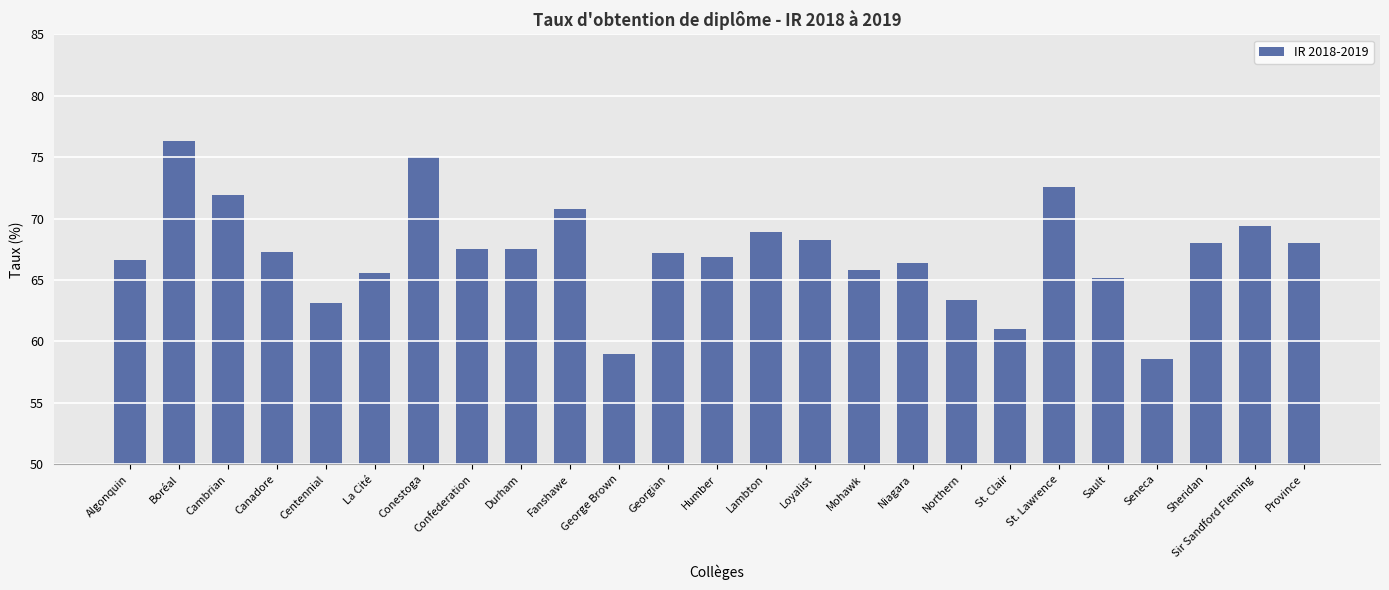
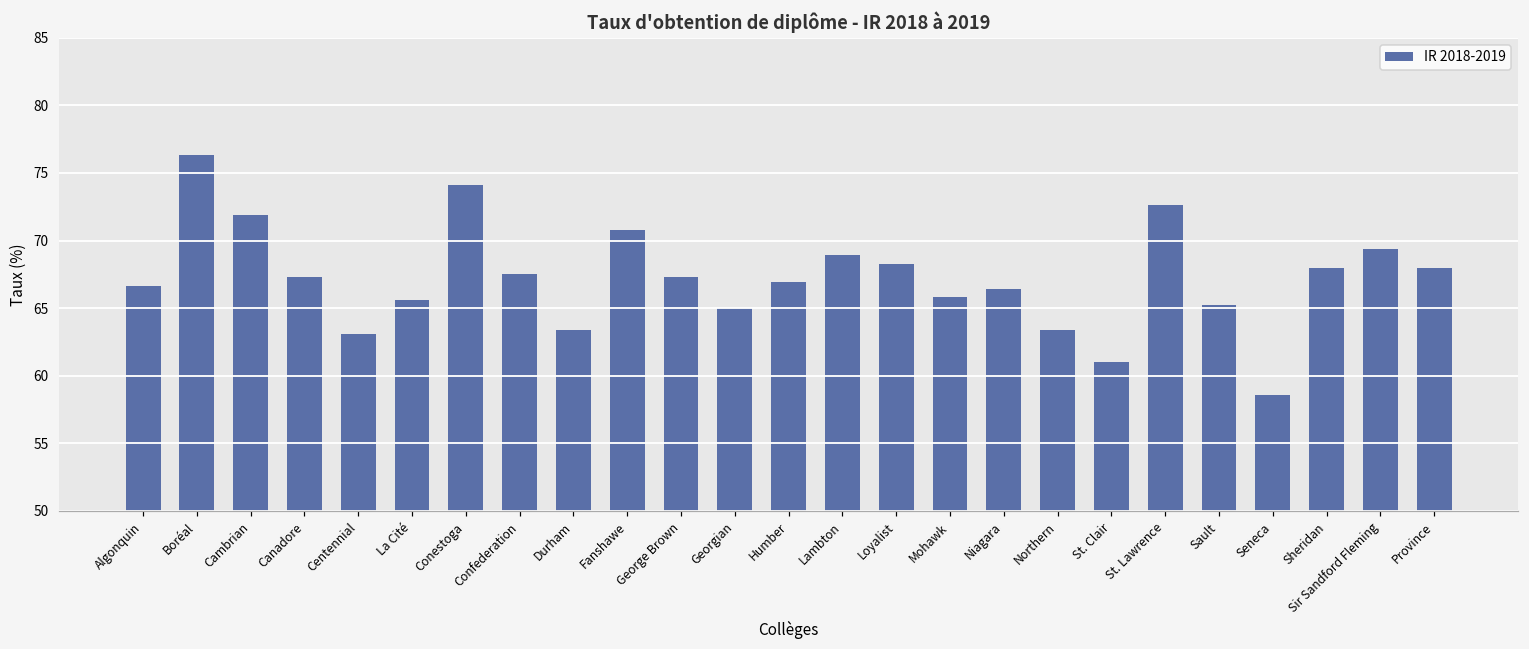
  {
    "Algonquin": 66.6,
    "Boréal": 76.3,
    "Cambrian": 71.9,
    "Canadore": 67.3,
    "Centennial": 63.1,
    "La Cité": 65.6,
-   "Conestoga": 75.0,
+   "Conestoga": 74.1,
    "Confederation": 67.5,
-   "Durham": 67.5,
+   "Durham": 63.4,
    "Fanshawe": 70.8,
-   "George Brown": 59.0,
-   "Georgian": 67.2,
+   "George Brown": 67.3,
+   "Georgian": 65.0,
    "Humber": 66.9,
    "Lambton": 68.9,
    "Loyalist": 68.3,
    "Mohawk": 65.8,
    "Niagara": 66.4,
    "Northern": 63.4,
    "St. Clair": 61.0,
    "St. Lawrence": 72.6,
    "Sault": 65.2,
    "Seneca": 58.6,
    "Sheridan": 68.0,
    "Sir Sandford Fleming": 69.4,
    "Province": 68.0
  }
